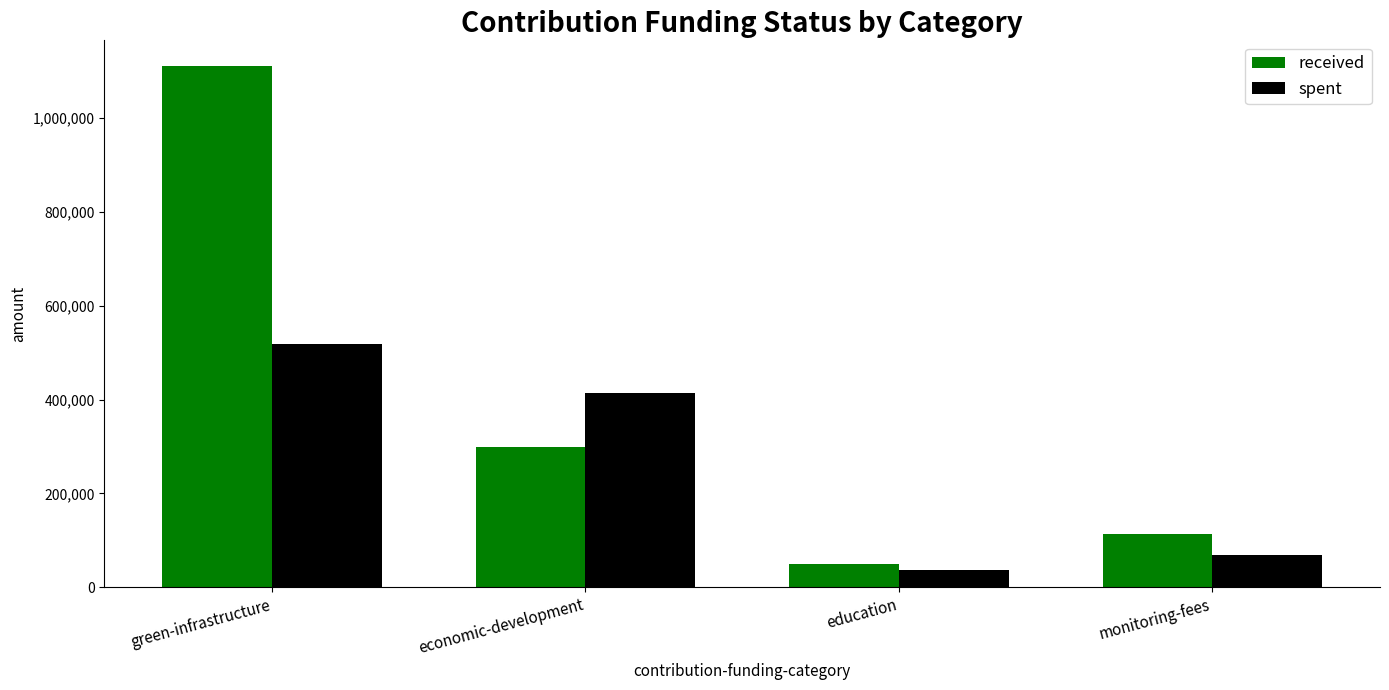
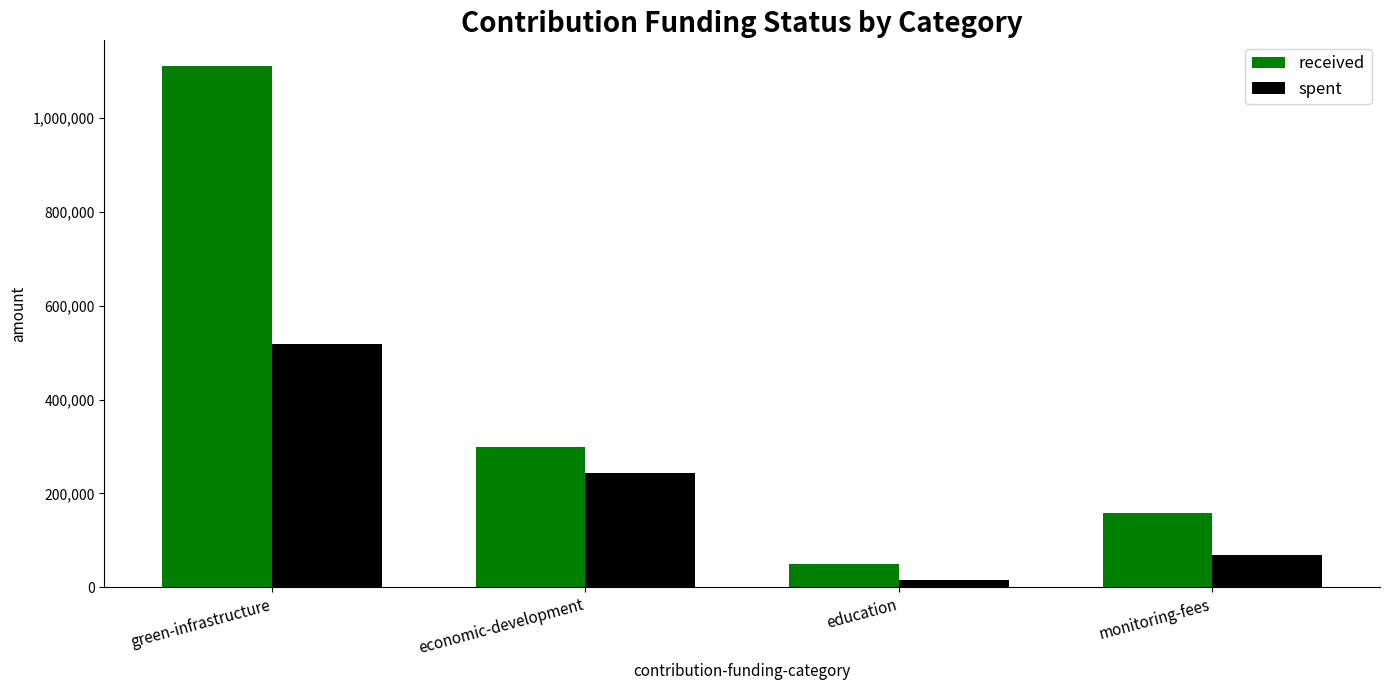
  {
    "received": {
      "green-infrastructure": "1,110,000",
      "economic-development": "300,000",
      "education": "50,000",
-     "monitoring-fees": "110,000"
+     "monitoring-fees": "160,000"
    },
    "spent": {
      "green-infrastructure": "520,000",
-     "economic-development": "410,000",
-     "education": "40,000",
+     "economic-development": "240,000",
+     "education": "20,000",
      "monitoring-fees": "70,000"
    }
  }
